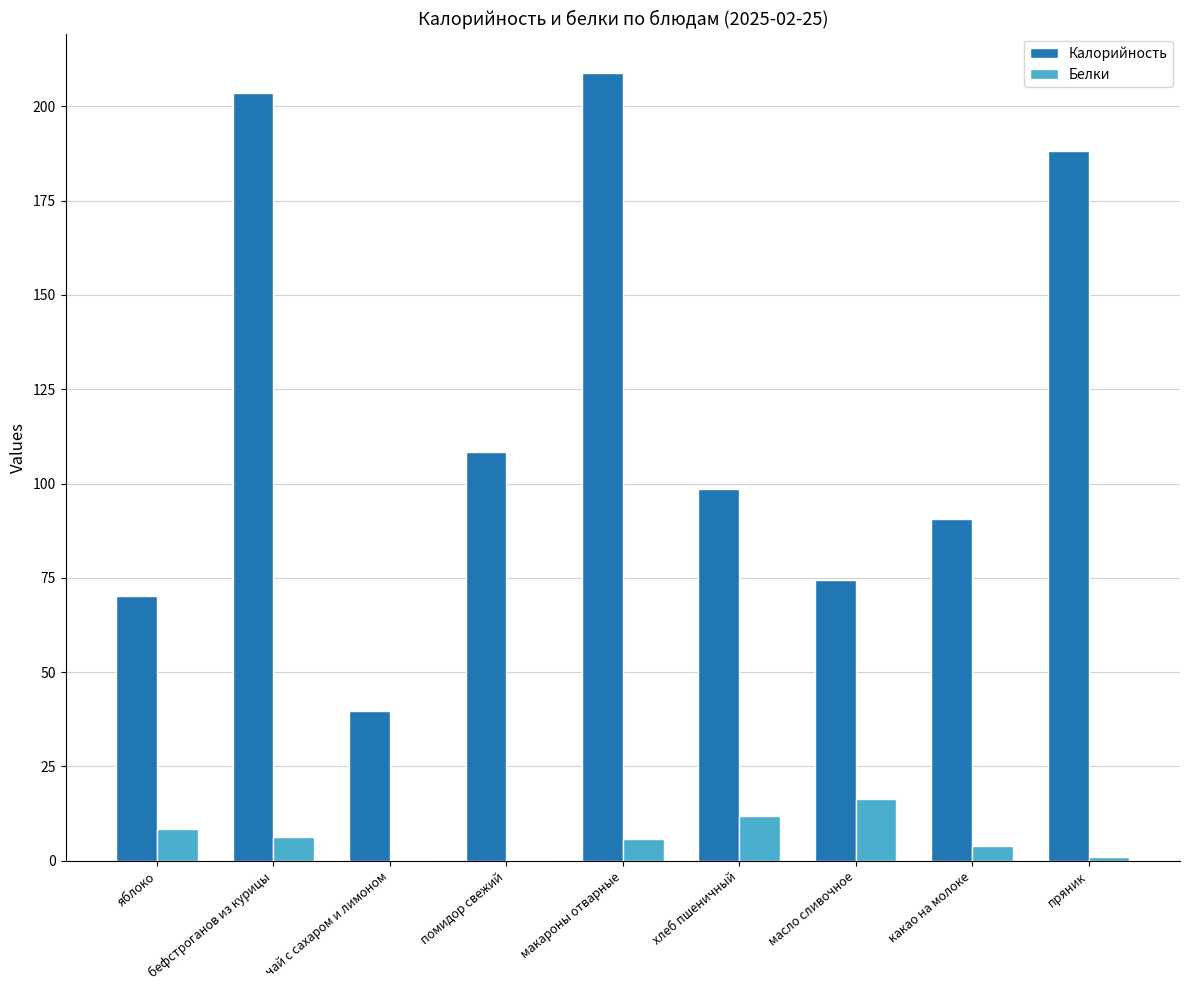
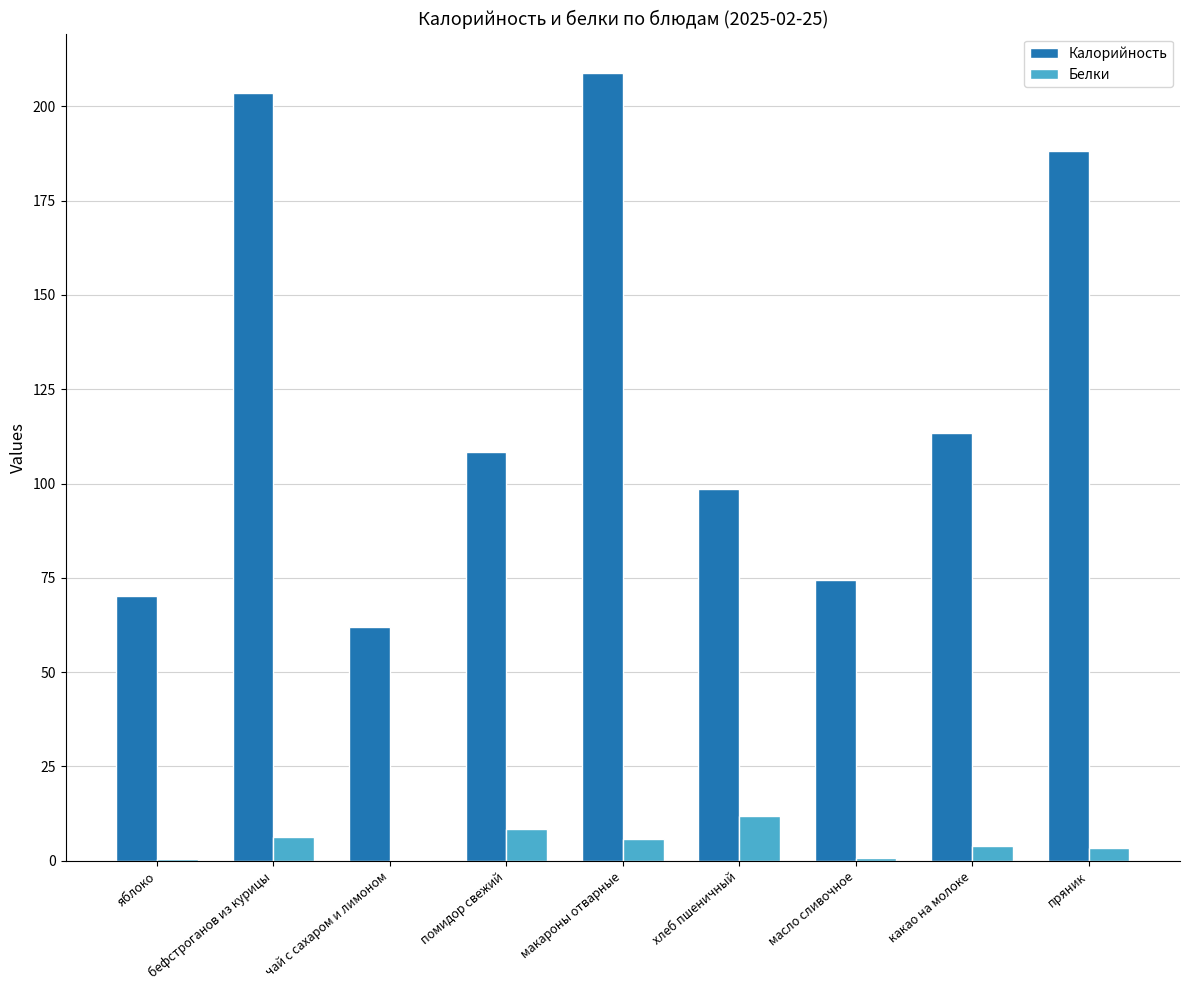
  {
    "Калорийность": {
      "яблоко": 70,
      "бефстроганов из курицы": 204,
-     "чай с сахаром и лимоном": 40,
+     "чай с сахаром и лимоном": 62,
      "помидор свежий": 108,
      "макароны отварные": 209,
      "хлеб пшеничный": 99,
      "масло сливочное": 74,
-     "какао на молоке": 91,
+     "какао на молоке": 113,
      "пряник": 188
    },
    "Белки": {
-     "яблоко": 8,
+     "яблоко": 1,
      "бефстроганов из курицы": 6,
-     "помидор свежий": 0,
+     "помидор свежий": 8,
      "макароны отварные": 6,
      "хлеб пшеничный": 12,
-     "масло сливочное": 17,
+     "масло сливочное": 1,
      "какао на молоке": 4,
-     "пряник": 1
+     "пряник": 3
    }
  }
